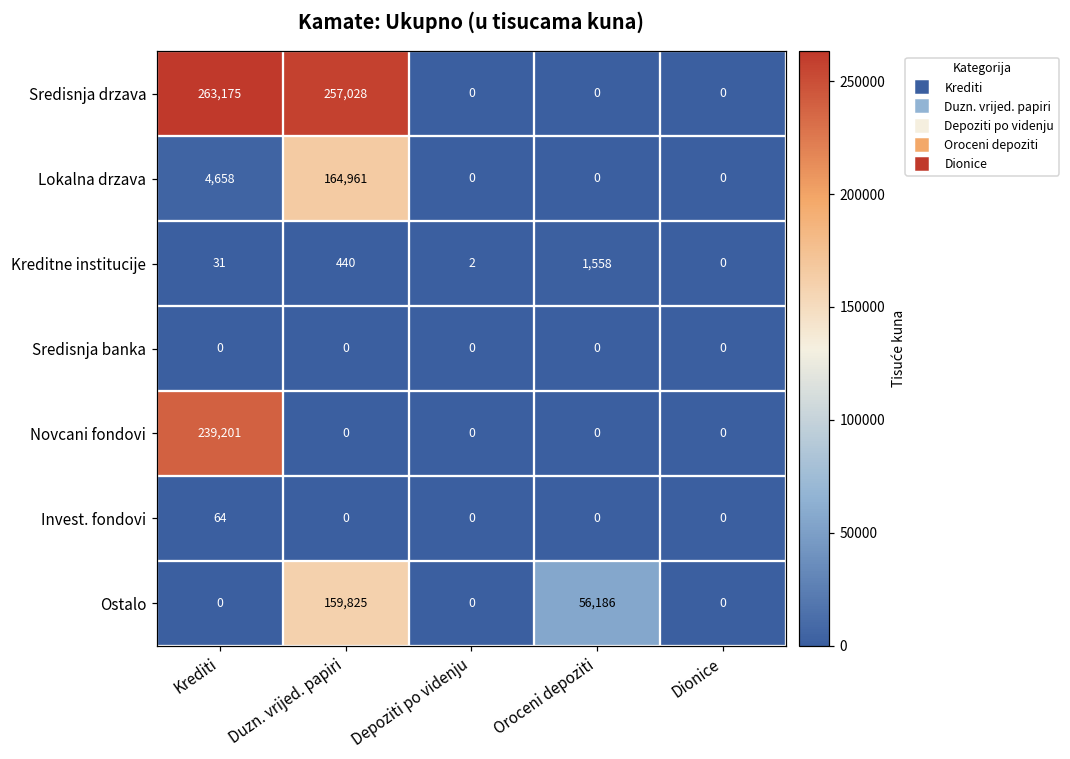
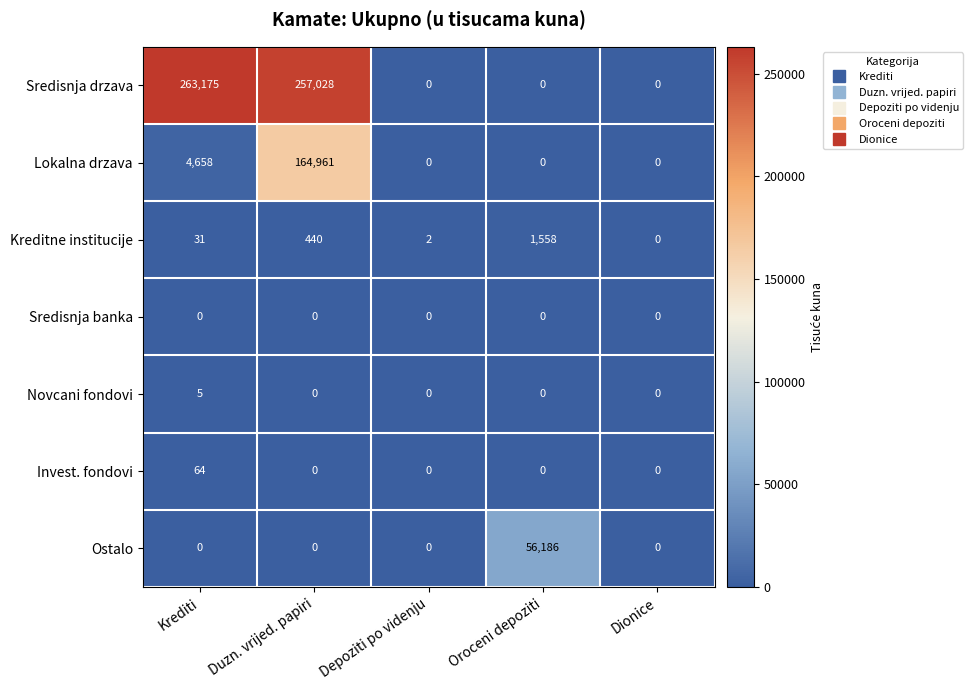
  {
    "Sredisnja drzava": {
      "Krediti": "263,175",
      "Duzn. vrijed. papiri": "257,028",
      "Depoziti po videnju": "0",
      "Oroceni depoziti": "0",
      "Dionice": "0"
    },
    "Lokalna drzava": {
      "Krediti": "4,658",
      "Duzn. vrijed. papiri": "164,961",
      "Depoziti po videnju": "0",
      "Oroceni depoziti": "0",
      "Dionice": "0"
    },
    "Kreditne institucije": {
      "Krediti": "31",
      "Duzn. vrijed. papiri": "440",
      "Depoziti po videnju": "2",
      "Oroceni depoziti": "1,558",
      "Dionice": "0"
    },
    "Sredisnja banka": {
      "Krediti": "0",
      "Duzn. vrijed. papiri": "0",
      "Depoziti po videnju": "0",
      "Oroceni depoziti": "0",
      "Dionice": "0"
    },
    "Novcani fondovi": {
-     "Krediti": "239,201",
+     "Krediti": "5",
      "Duzn. vrijed. papiri": "0",
      "Depoziti po videnju": "0",
      "Oroceni depoziti": "0",
      "Dionice": "0"
    },
    "Invest. fondovi": {
      "Krediti": "64",
      "Duzn. vrijed. papiri": "0",
      "Depoziti po videnju": "0",
      "Oroceni depoziti": "0",
      "Dionice": "0"
    },
    "Ostalo": {
      "Krediti": "0",
-     "Duzn. vrijed. papiri": "159,825",
+     "Duzn. vrijed. papiri": "0",
      "Depoziti po videnju": "0",
      "Oroceni depoziti": "56,186",
      "Dionice": "0"
    }
  }
